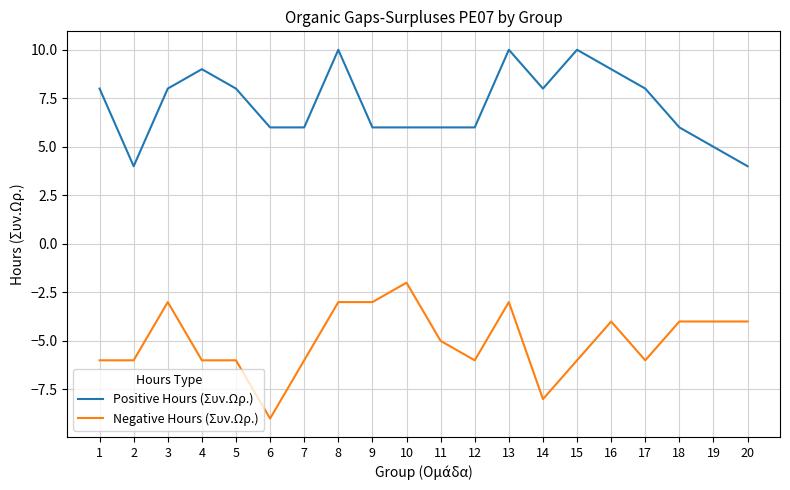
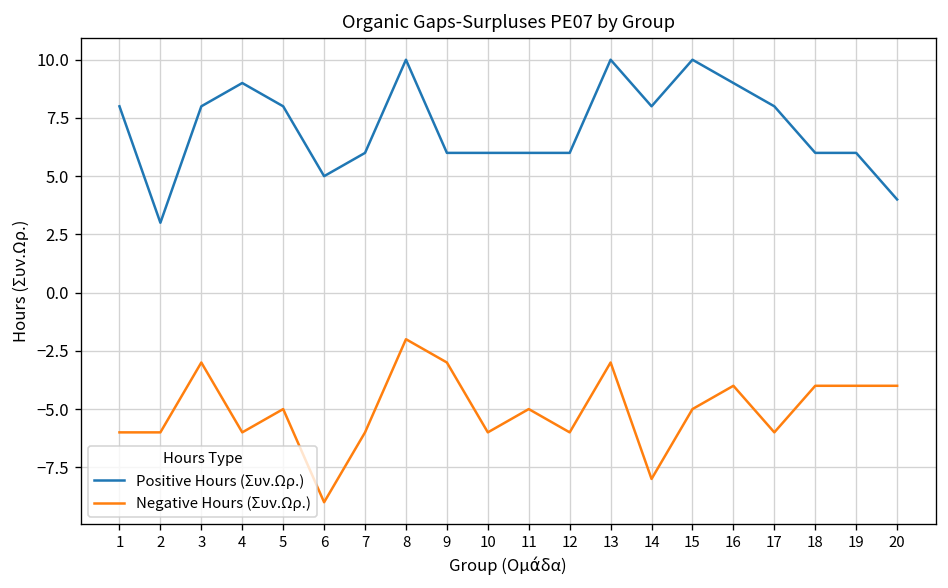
  {
    "Positive Hours (Συν.Ωρ.)": {
      "1": 8,
-     "2": 4,
+     "2": 3,
      "3": 8,
      "4": 9,
      "5": 8,
-     "6": 6,
+     "6": 5,
      "7": 6,
      "8": 10,
      "9": 6,
      "10": 6,
      "11": 6,
      "12": 6,
      "13": 10,
      "14": 8,
      "15": 10,
      "16": 9,
      "17": 8,
      "18": 6,
-     "19": 5,
+     "19": 6,
      "20": 4
    },
    "Negative Hours (Συν.Ωρ.)": {
      "1": -6,
      "2": -6,
      "3": -3,
      "4": -6,
-     "5": -6,
+     "5": -5,
      "6": -9,
      "7": -6,
-     "8": -3,
+     "8": -2,
      "9": -3,
-     "10": -2,
+     "10": -6,
      "11": -5,
      "12": -6,
      "13": -3,
      "14": -8,
-     "15": -6,
+     "15": -5,
      "16": -4,
      "17": -6,
      "18": -4,
      "19": -4,
      "20": -4
    }
  }
